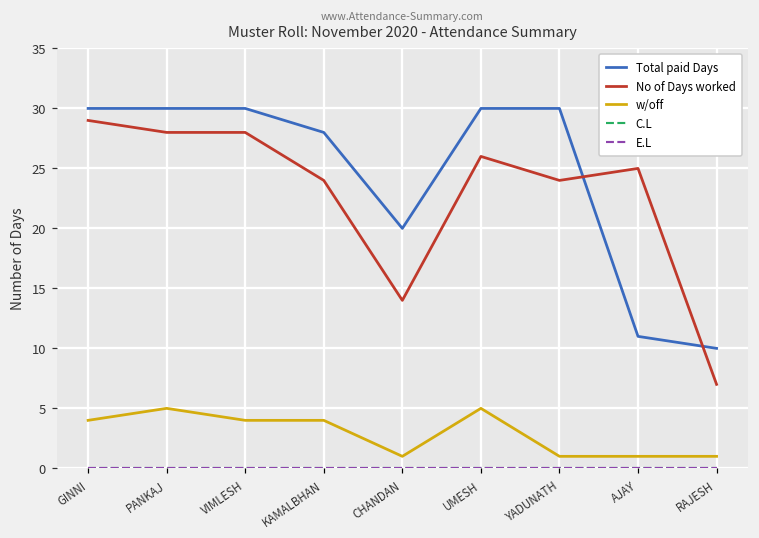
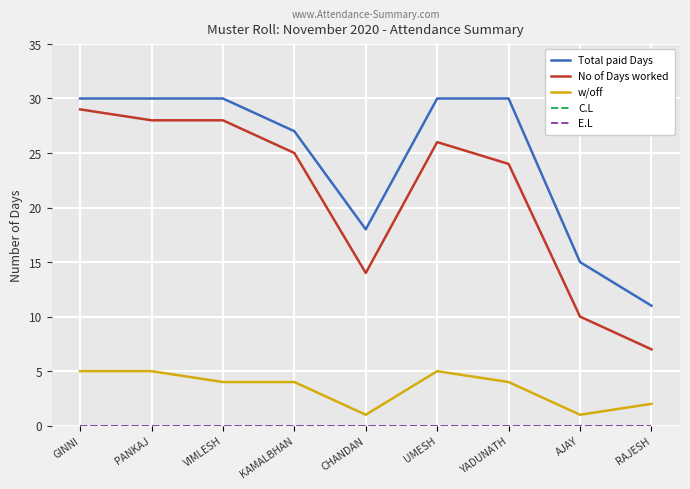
  {
    "Total paid Days": {
      "GINNI": 30,
      "PANKAJ": 30,
      "VIMLESH": 30,
-     "KAMALBHAN": 28,
-     "CHANDAN": 20,
+     "KAMALBHAN": 27,
+     "CHANDAN": 18,
      "UMESH": 30,
      "YADUNATH": 30,
-     "AJAY": 11,
-     "RAJESH": 10
+     "AJAY": 15,
+     "RAJESH": 11
    },
    "No of Days worked": {
      "GINNI": 29,
      "PANKAJ": 28,
      "VIMLESH": 28,
-     "KAMALBHAN": 24,
+     "KAMALBHAN": 25,
      "CHANDAN": 14,
      "UMESH": 26,
      "YADUNATH": 24,
-     "AJAY": 25,
+     "AJAY": 10,
      "RAJESH": 7
    },
    "w/off": {
-     "GINNI": 4,
+     "GINNI": 5,
      "PANKAJ": 5,
      "VIMLESH": 4,
      "KAMALBHAN": 4,
      "CHANDAN": 1,
      "UMESH": 5,
-     "YADUNATH": 1,
+     "YADUNATH": 4,
      "AJAY": 1,
-     "RAJESH": 1
+     "RAJESH": 2
    },
    "E.L": {
      "GINNI": 0,
      "PANKAJ": 0,
      "VIMLESH": 0,
      "KAMALBHAN": 0,
      "CHANDAN": 0,
      "UMESH": 0,
      "YADUNATH": 0,
      "AJAY": 0,
      "RAJESH": 0
    }
  }
